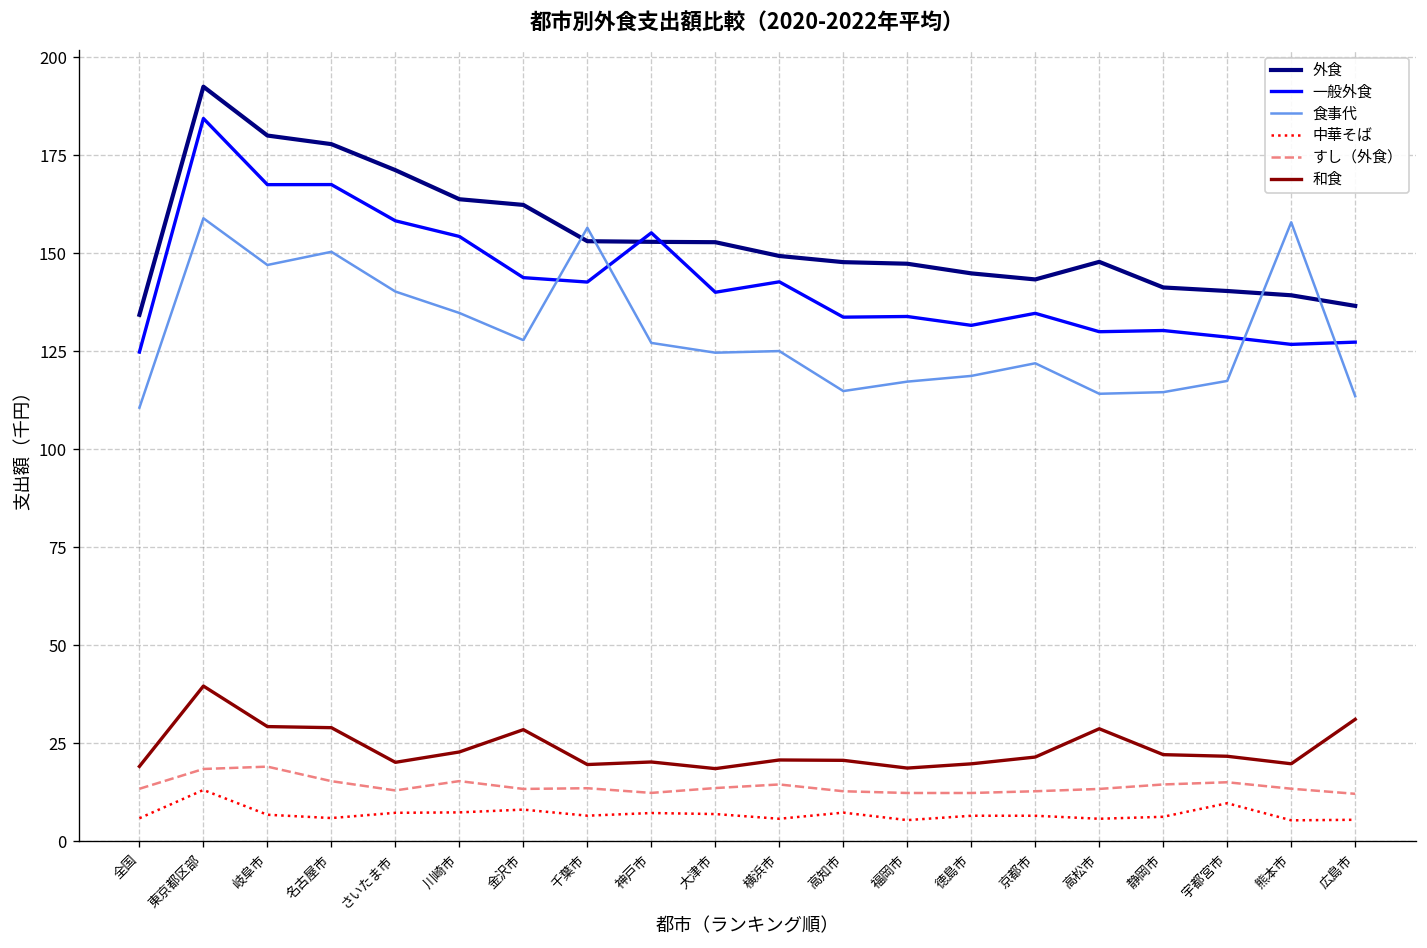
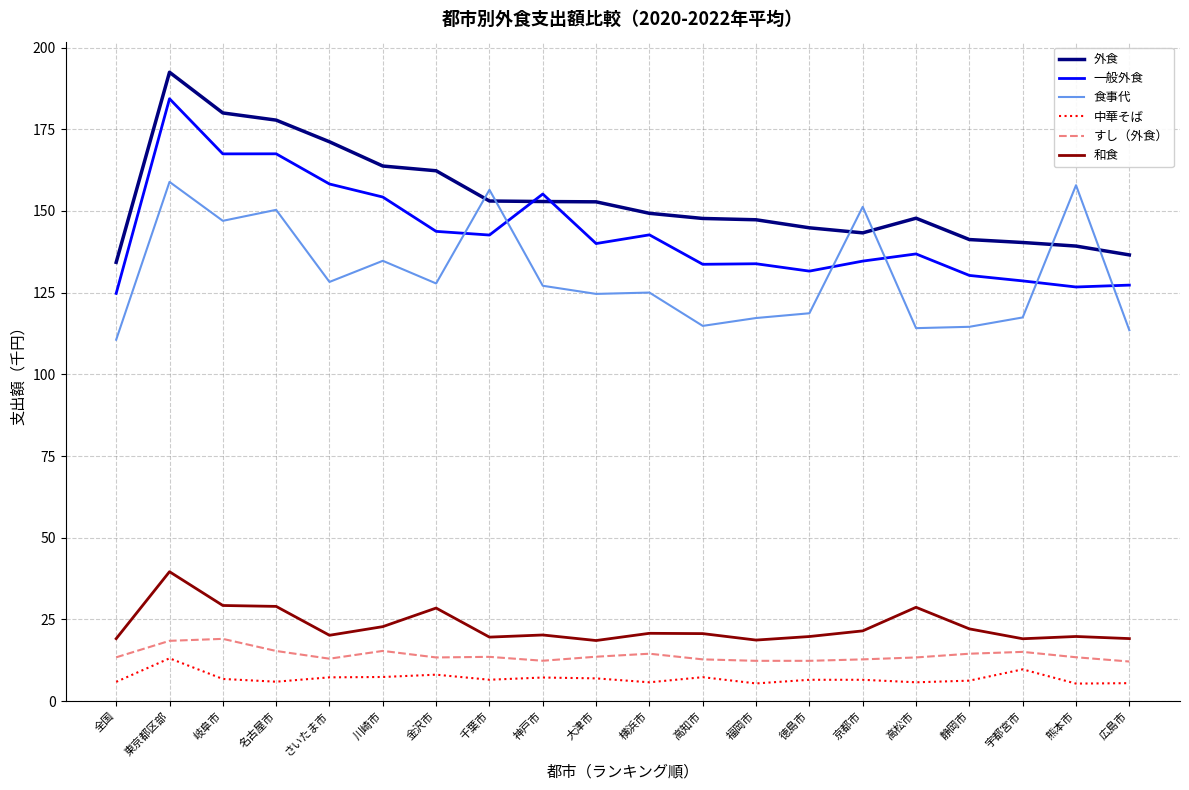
  {
    "外食": {
      "全国": 134,
      "東京都区部": 192,
      "岐阜市": 180,
      "名古屋市": 178,
      "さいたま市": 171,
      "川崎市": 164,
      "金沢市": 162,
      "千葉市": 153,
      "神戸市": 153,
      "大津市": 153,
      "横浜市": 149,
      "高知市": 148,
      "福岡市": 147,
      "徳島市": 145,
      "京都市": 143,
      "高松市": 148,
      "静岡市": 141,
      "宇都宮市": 140,
      "熊本市": 139,
      "広島市": 137
    },
    "一般外食": {
      "全国": 125,
      "東京都区部": 184,
      "岐阜市": 167,
      "名古屋市": 167,
      "さいたま市": 158,
      "川崎市": 154,
      "金沢市": 144,
      "千葉市": 143,
      "神戸市": 155,
      "大津市": 140,
      "横浜市": 143,
      "高知市": 134,
      "福岡市": 134,
      "徳島市": 132,
      "京都市": 135,
-     "高松市": 130,
+     "高松市": 137,
      "静岡市": 130,
      "宇都宮市": 129,
      "熊本市": 127,
      "広島市": 127
    },
    "食事代": {
      "全国": 111,
      "東京都区部": 159,
      "岐阜市": 147,
      "名古屋市": 150,
-     "さいたま市": 140,
+     "さいたま市": 128,
      "川崎市": 135,
      "金沢市": 128,
      "千葉市": 156,
      "神戸市": 127,
      "大津市": 125,
      "横浜市": 125,
      "高知市": 115,
      "福岡市": 117,
      "徳島市": 119,
-     "京都市": 122,
+     "京都市": 151,
      "高松市": 114,
      "静岡市": 115,
      "宇都宮市": 117,
      "熊本市": 158,
      "広島市": 113
    },
    "中華そば": {
      "全国": 6,
      "東京都区部": 13,
      "岐阜市": 7,
      "名古屋市": 6,
      "さいたま市": 7,
      "川崎市": 7,
      "金沢市": 8,
      "千葉市": 7,
      "神戸市": 7,
      "大津市": 7,
      "横浜市": 6,
      "高知市": 7,
      "福岡市": 5,
      "徳島市": 7,
      "京都市": 7,
      "高松市": 6,
      "静岡市": 6,
      "宇都宮市": 10,
      "熊本市": 5,
      "広島市": 5
    },
    "すし（外食）": {
      "全国": 13,
      "東京都区部": 18,
      "岐阜市": 19,
      "名古屋市": 15,
      "さいたま市": 13,
      "川崎市": 15,
      "金沢市": 13,
      "千葉市": 14,
      "神戸市": 12,
      "大津市": 14,
      "横浜市": 15,
      "高知市": 13,
      "福岡市": 12,
      "徳島市": 12,
      "京都市": 13,
      "高松市": 13,
      "静岡市": 15,
      "宇都宮市": 15,
      "熊本市": 13,
      "広島市": 12
    },
    "和食": {
      "全国": 19,
      "東京都区部": 40,
      "岐阜市": 29,
      "名古屋市": 29,
      "さいたま市": 20,
      "川崎市": 23,
      "金沢市": 28,
      "千葉市": 20,
      "神戸市": 20,
      "大津市": 19,
      "横浜市": 21,
      "高知市": 21,
      "福岡市": 19,
      "徳島市": 20,
      "京都市": 21,
      "高松市": 29,
      "静岡市": 22,
-     "宇都宮市": 22,
+     "宇都宮市": 19,
      "熊本市": 20,
-     "広島市": 31
+     "広島市": 19
    }
  }
